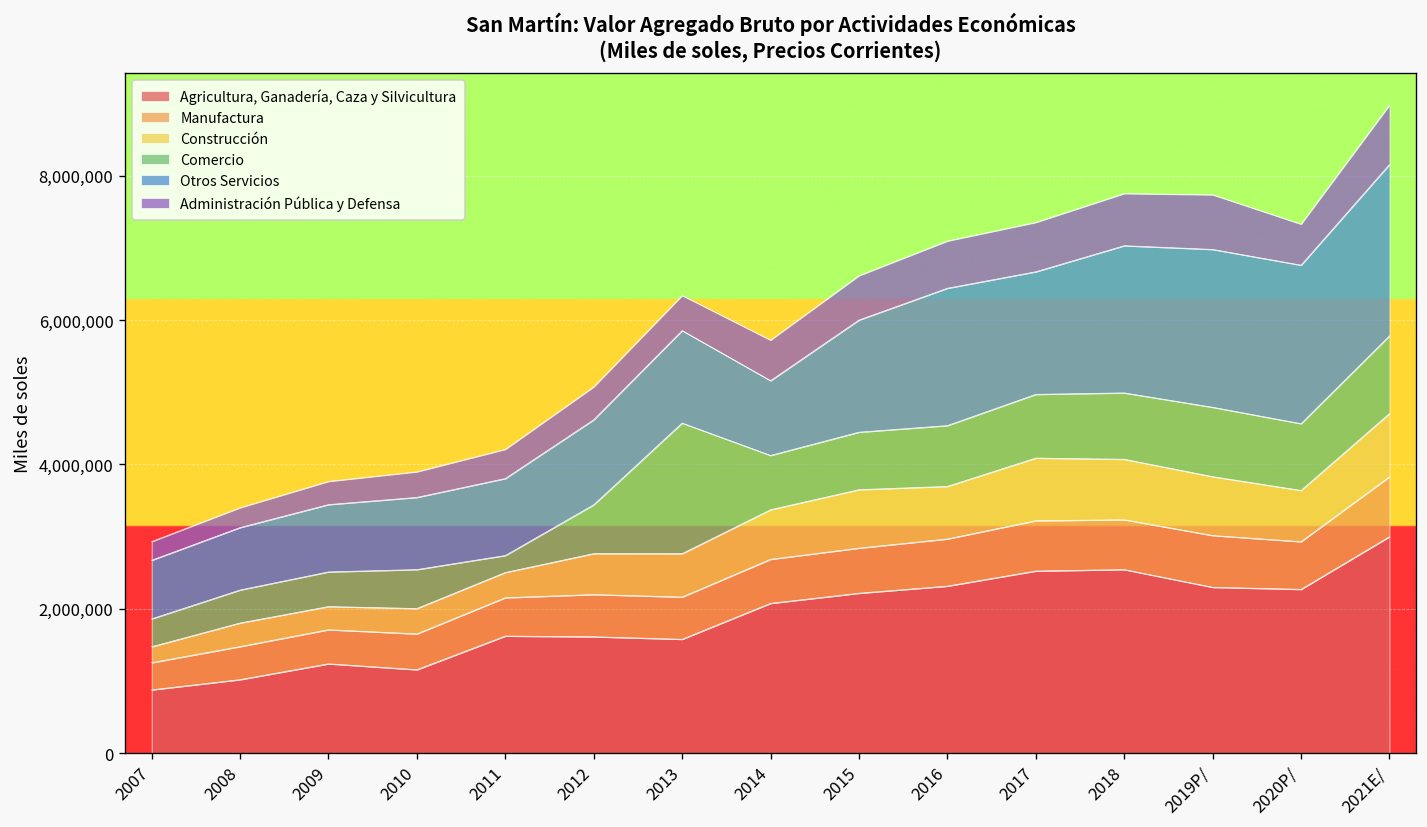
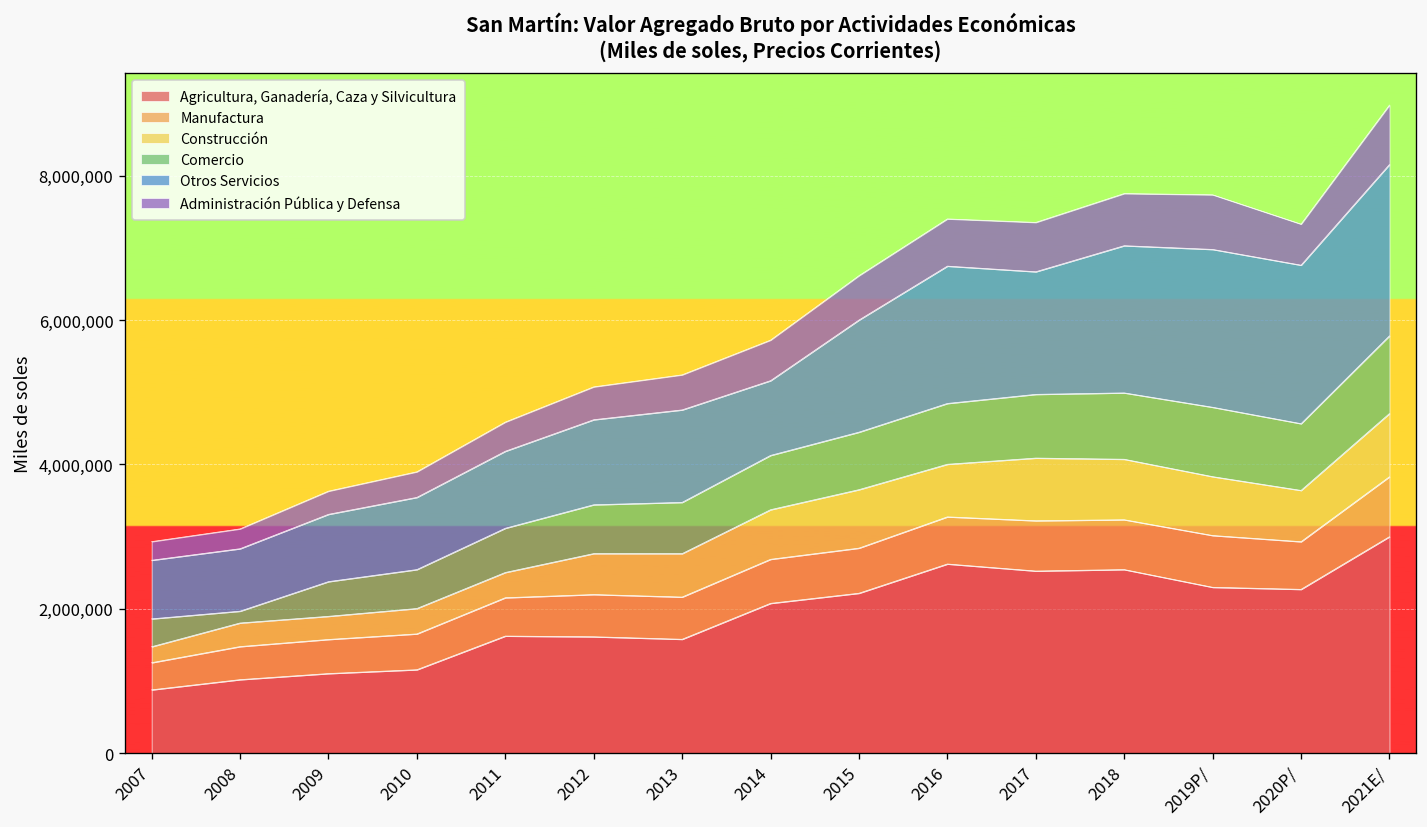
  {
    "Agricultura, Ganadería, Caza y Silvicultura": {
      "2007": "900,000",
      "2008": "1,000,000",
-     "2009": "1,200,000",
+     "2009": "1,100,000",
      "2010": "1,200,000",
      "2011": "1,600,000",
      "2012": "1,600,000",
      "2013": "1,600,000",
      "2014": "2,100,000",
      "2015": "2,200,000",
-     "2016": "2,300,000",
+     "2016": "2,600,000",
      "2017": "2,500,000",
      "2018": "2,500,000",
      "2019P/": "2,300,000",
      "2020P/": "2,300,000",
      "2021E/": "3,000,000"
    },
    "Comercio": {
      "2007": "400,000",
-     "2008": "500,000",
+     "2008": "200,000",
      "2009": "500,000",
      "2010": "500,000",
-     "2011": "200,000",
+     "2011": "600,000",
      "2012": "700,000",
-     "2013": "1,800,000",
+     "2013": "700,000",
      "2014": "800,000",
      "2015": "800,000",
      "2016": "800,000",
      "2017": "900,000",
      "2018": "900,000",
      "2019P/": "1,000,000",
      "2020P/": "900,000",
      "2021E/": "1,100,000"
    },
    "Otros Servicios": {
      "2007": "800,000",
      "2008": "900,000",
      "2009": "900,000",
      "2010": "1,000,000",
      "2011": "1,100,000",
      "2012": "1,200,000",
      "2013": "1,300,000",
      "2014": "1,000,000",
      "2015": "1,600,000",
      "2016": "1,900,000",
      "2017": "1,700,000",
      "2018": "2,000,000",
      "2019P/": "2,200,000",
      "2020P/": "2,200,000",
      "2021E/": "2,400,000"
    },
    "Administración Pública y Defensa": {
      "2007": "300,000",
      "2008": "300,000",
      "2009": "300,000",
      "2010": "400,000",
      "2011": "400,000",
      "2012": "500,000",
      "2013": "500,000",
      "2014": "600,000",
      "2015": "600,000",
      "2016": "700,000",
      "2017": "700,000",
      "2018": "700,000",
      "2019P/": "800,000",
      "2020P/": "600,000",
      "2021E/": "800,000"
    }
  }
